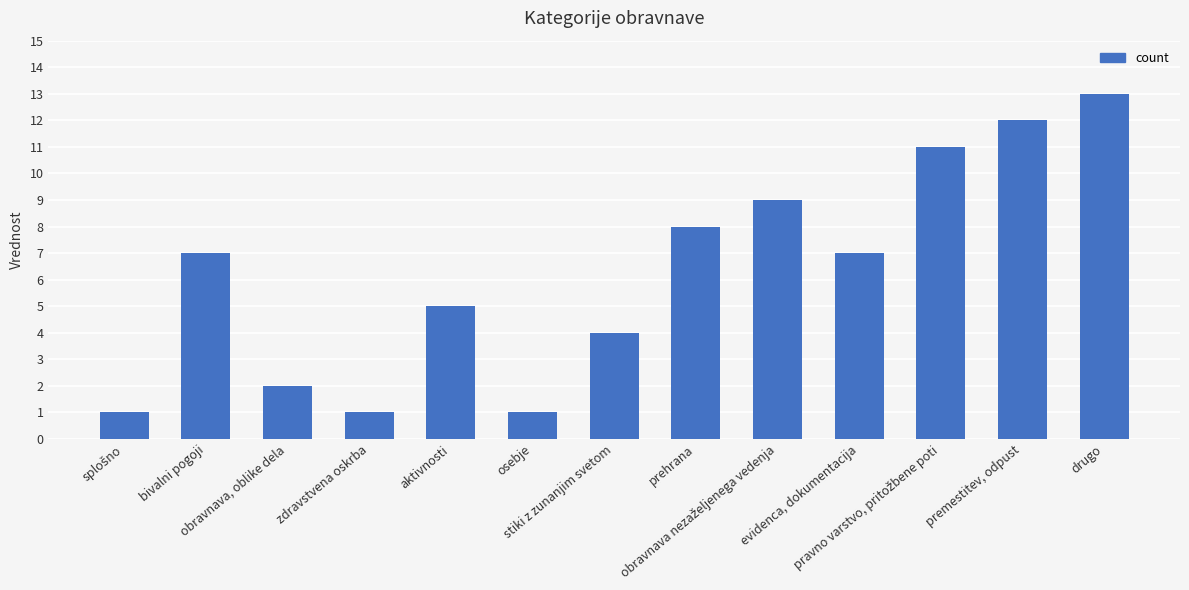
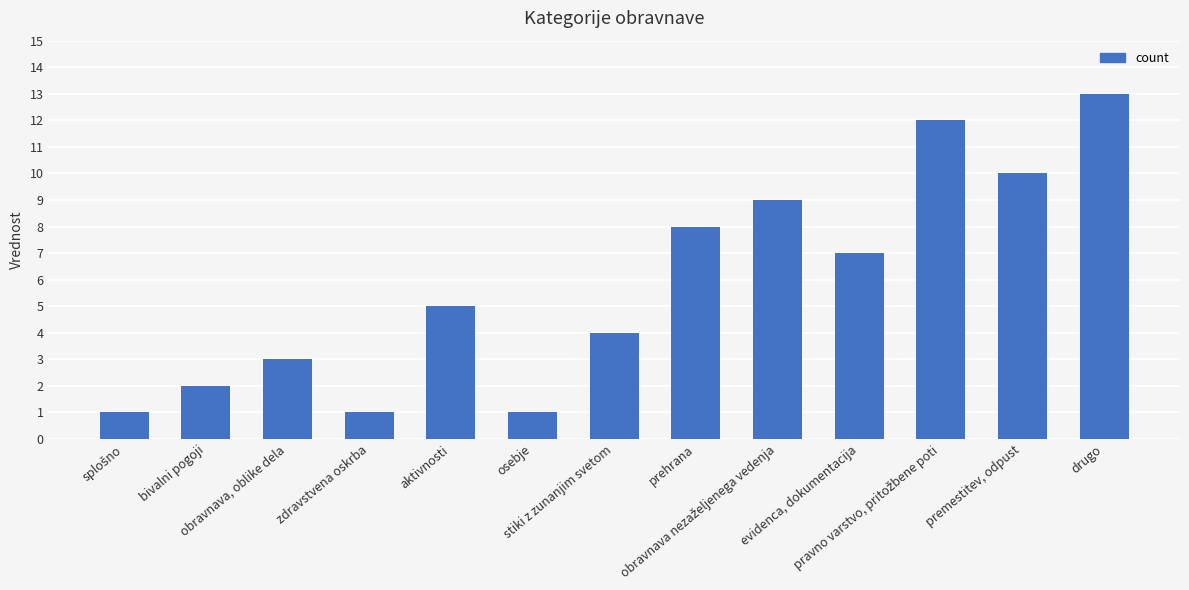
  {
    "splošno": 1,
-   "bivalni pogoji": 7,
-   "obravnava, oblike dela": 2,
+   "bivalni pogoji": 2,
+   "obravnava, oblike dela": 3,
    "zdravstvena oskrba": 1,
    "aktivnosti": 5,
    "osebje": 1,
    "stiki z zunanjim svetom": 4,
    "prehrana": 8,
    "obravnava nezaželjenega vedenja": 9,
    "evidenca, dokumentacija": 7,
-   "pravno varstvo, pritožbene poti": 11,
-   "premestitev, odpust": 12,
+   "pravno varstvo, pritožbene poti": 12,
+   "premestitev, odpust": 10,
    "drugo": 13
  }
